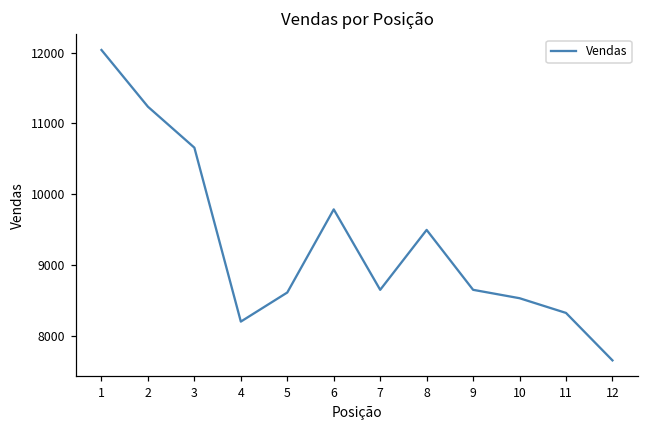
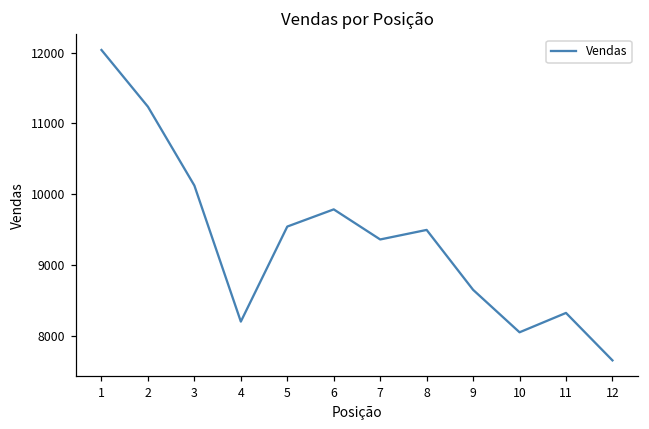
  {
    "1": 12000,
    "2": 11200,
-   "3": 10700,
+   "3": 10100,
    "4": 8200,
-   "5": 8600,
+   "5": 9500,
    "6": 9800,
-   "7": 8700,
+   "7": 9400,
    "8": 9500,
    "9": 8700,
-   "10": 8500,
+   "10": 8100,
    "11": 8300,
    "12": 7700
  }
